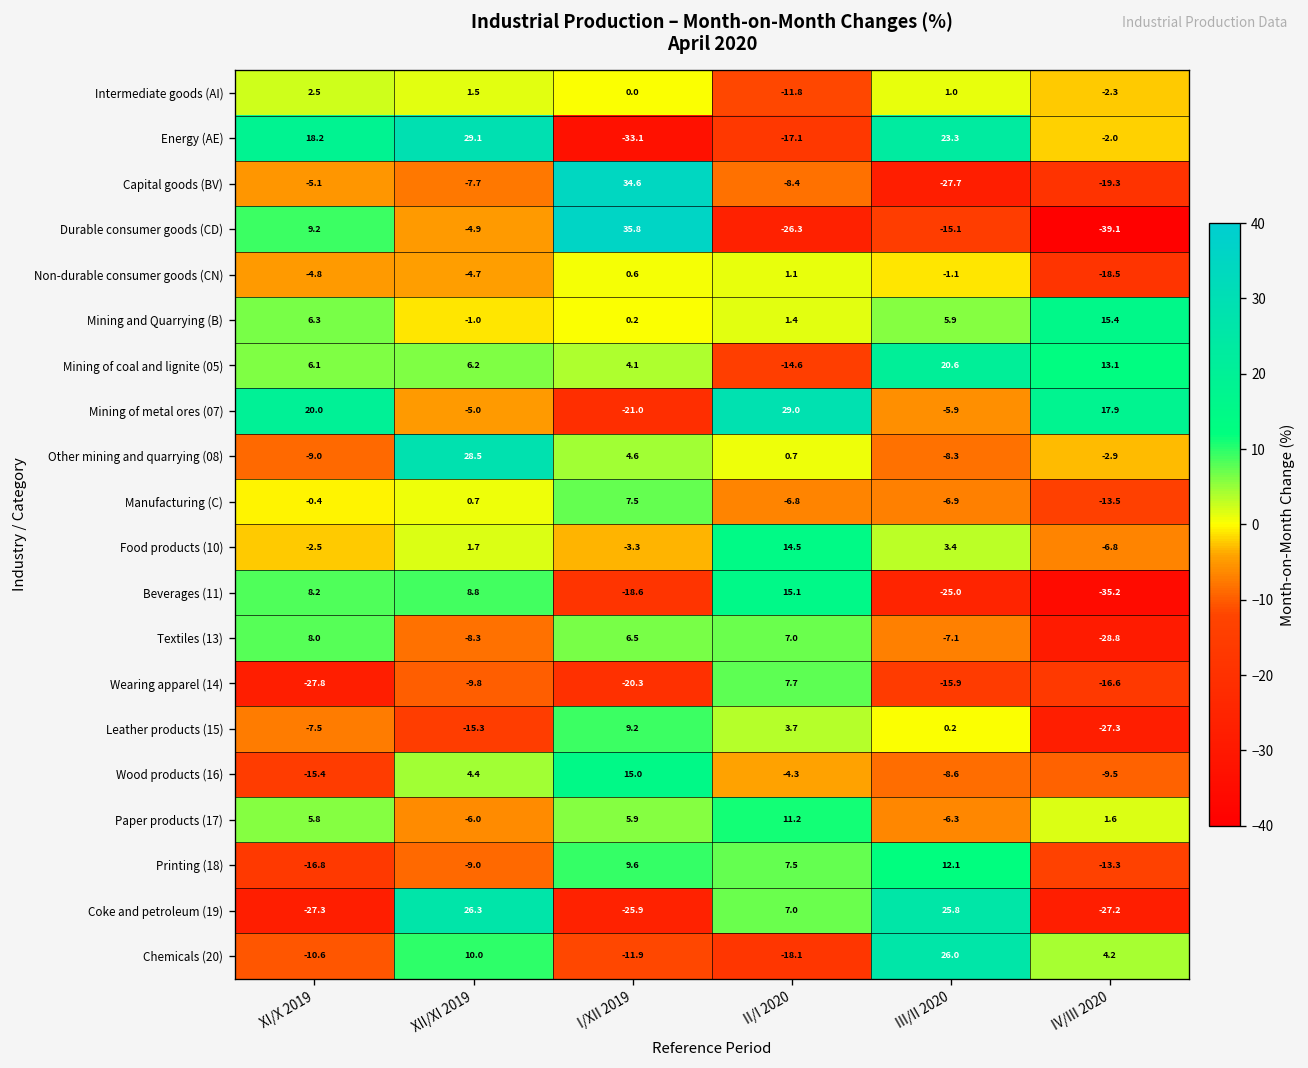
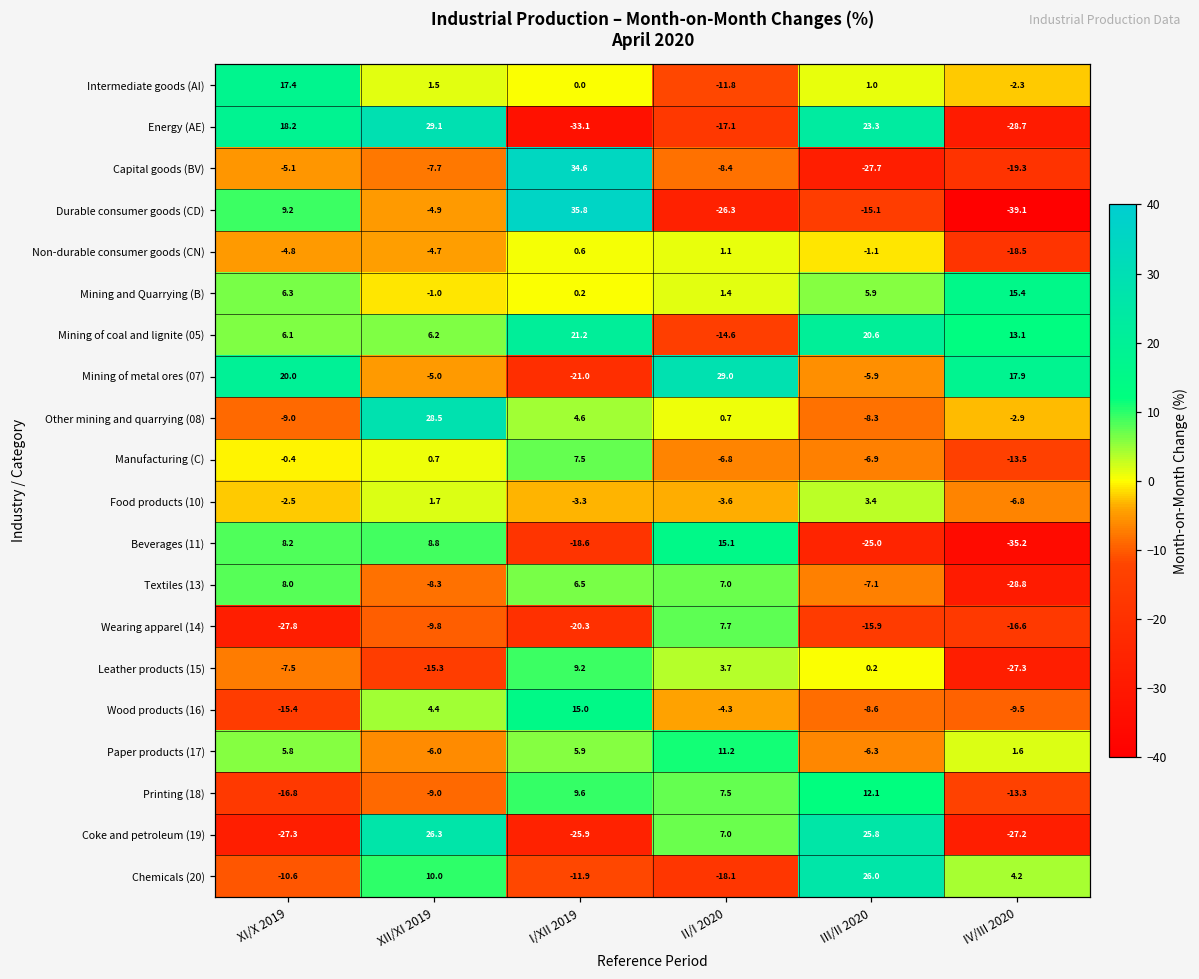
  {
    "Intermediate goods (AI)": {
-     "XI/X 2019": 2.5,
+     "XI/X 2019": 17.4,
      "XII/XI 2019": 1.5,
      "I/XII 2019": 0.0,
      "II/I 2020": -11.8,
      "III/II 2020": 1.0,
      "IV/III 2020": -2.3
    },
    "Energy (AE)": {
      "XI/X 2019": 18.2,
      "XII/XI 2019": 29.1,
      "I/XII 2019": -33.1,
      "II/I 2020": -17.1,
      "III/II 2020": 23.3,
-     "IV/III 2020": -2.0
+     "IV/III 2020": -28.7
    },
    "Capital goods (BV)": {
      "XI/X 2019": -5.1,
      "XII/XI 2019": -7.7,
      "I/XII 2019": 34.6,
      "II/I 2020": -8.4,
      "III/II 2020": -27.7,
      "IV/III 2020": -19.3
    },
    "Durable consumer goods (CD)": {
      "XI/X 2019": 9.2,
      "XII/XI 2019": -4.9,
      "I/XII 2019": 35.8,
      "II/I 2020": -26.3,
      "III/II 2020": -15.1,
      "IV/III 2020": -39.1
    },
    "Non-durable consumer goods (CN)": {
      "XI/X 2019": -4.8,
      "XII/XI 2019": -4.7,
      "I/XII 2019": 0.6,
      "II/I 2020": 1.1,
      "III/II 2020": -1.1,
      "IV/III 2020": -18.5
    },
    "Mining and Quarrying (B)": {
      "XI/X 2019": 6.3,
      "XII/XI 2019": -1.0,
      "I/XII 2019": 0.2,
      "II/I 2020": 1.4,
      "III/II 2020": 5.9,
      "IV/III 2020": 15.4
    },
    "Mining of coal and lignite (05)": {
      "XI/X 2019": 6.1,
      "XII/XI 2019": 6.2,
-     "I/XII 2019": 4.1,
+     "I/XII 2019": 21.2,
      "II/I 2020": -14.6,
      "III/II 2020": 20.6,
      "IV/III 2020": 13.1
    },
    "Mining of metal ores (07)": {
      "XI/X 2019": 20.0,
      "XII/XI 2019": -5.0,
      "I/XII 2019": -21.0,
      "II/I 2020": 29.0,
      "III/II 2020": -5.9,
      "IV/III 2020": 17.9
    },
    "Other mining and quarrying (08)": {
      "XI/X 2019": -9.0,
      "XII/XI 2019": 28.5,
      "I/XII 2019": 4.6,
      "II/I 2020": 0.7,
      "III/II 2020": -8.3,
      "IV/III 2020": -2.9
    },
    "Manufacturing (C)": {
      "XI/X 2019": -0.4,
      "XII/XI 2019": 0.7,
      "I/XII 2019": 7.5,
      "II/I 2020": -6.8,
      "III/II 2020": -6.9,
      "IV/III 2020": -13.5
    },
    "Food products (10)": {
      "XI/X 2019": -2.5,
      "XII/XI 2019": 1.7,
      "I/XII 2019": -3.3,
-     "II/I 2020": 14.5,
+     "II/I 2020": -3.6,
      "III/II 2020": 3.4,
      "IV/III 2020": -6.8
    },
    "Beverages (11)": {
      "XI/X 2019": 8.2,
      "XII/XI 2019": 8.8,
      "I/XII 2019": -18.6,
      "II/I 2020": 15.1,
      "III/II 2020": -25.0,
      "IV/III 2020": -35.2
    },
    "Textiles (13)": {
      "XI/X 2019": 8.0,
      "XII/XI 2019": -8.3,
      "I/XII 2019": 6.5,
      "II/I 2020": 7.0,
      "III/II 2020": -7.1,
      "IV/III 2020": -28.8
    },
    "Wearing apparel (14)": {
      "XI/X 2019": -27.8,
      "XII/XI 2019": -9.8,
      "I/XII 2019": -20.3,
      "II/I 2020": 7.7,
      "III/II 2020": -15.9,
      "IV/III 2020": -16.6
    },
    "Leather products (15)": {
      "XI/X 2019": -7.5,
      "XII/XI 2019": -15.3,
      "I/XII 2019": 9.2,
      "II/I 2020": 3.7,
      "III/II 2020": 0.2,
      "IV/III 2020": -27.3
    },
    "Wood products (16)": {
      "XI/X 2019": -15.4,
      "XII/XI 2019": 4.4,
      "I/XII 2019": 15.0,
      "II/I 2020": -4.3,
      "III/II 2020": -8.6,
      "IV/III 2020": -9.5
    },
    "Paper products (17)": {
      "XI/X 2019": 5.8,
      "XII/XI 2019": -6.0,
      "I/XII 2019": 5.9,
      "II/I 2020": 11.2,
      "III/II 2020": -6.3,
      "IV/III 2020": 1.6
    },
    "Printing (18)": {
      "XI/X 2019": -16.8,
      "XII/XI 2019": -9.0,
      "I/XII 2019": 9.6,
      "II/I 2020": 7.5,
      "III/II 2020": 12.1,
      "IV/III 2020": -13.3
    },
    "Coke and petroleum (19)": {
      "XI/X 2019": -27.3,
      "XII/XI 2019": 26.3,
      "I/XII 2019": -25.9,
      "II/I 2020": 7.0,
      "III/II 2020": 25.8,
      "IV/III 2020": -27.2
    },
    "Chemicals (20)": {
      "XI/X 2019": -10.6,
      "XII/XI 2019": 10.0,
      "I/XII 2019": -11.9,
      "II/I 2020": -18.1,
      "III/II 2020": 26.0,
      "IV/III 2020": 4.2
    }
  }
